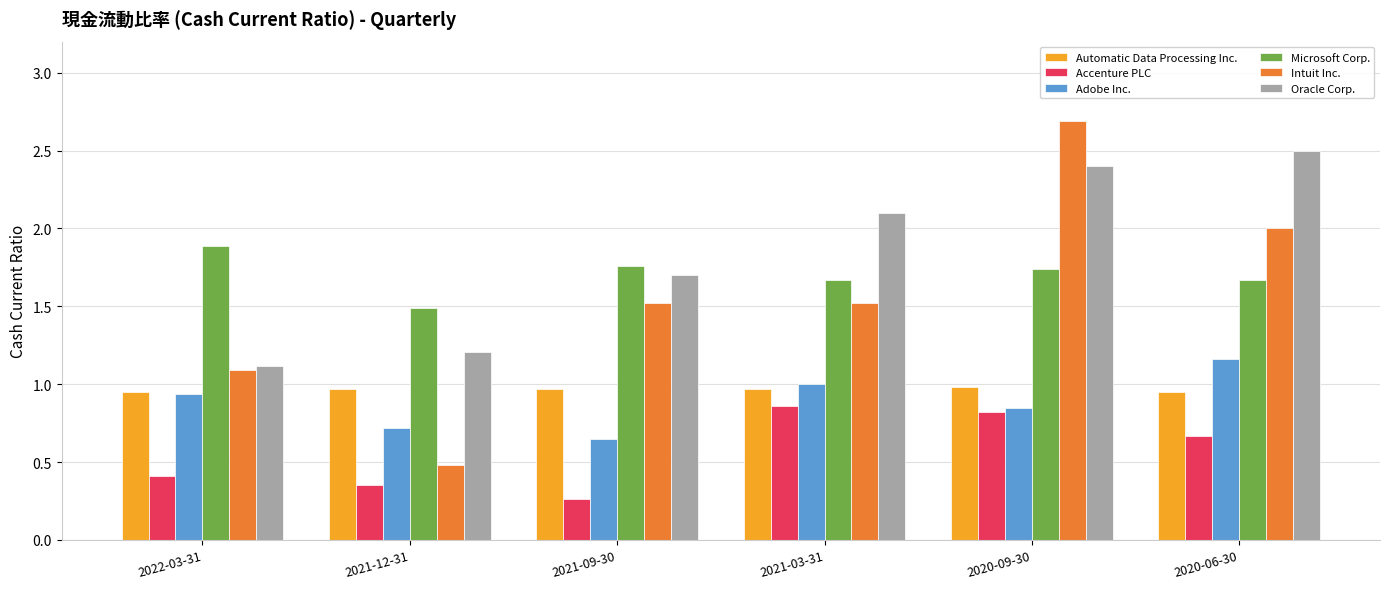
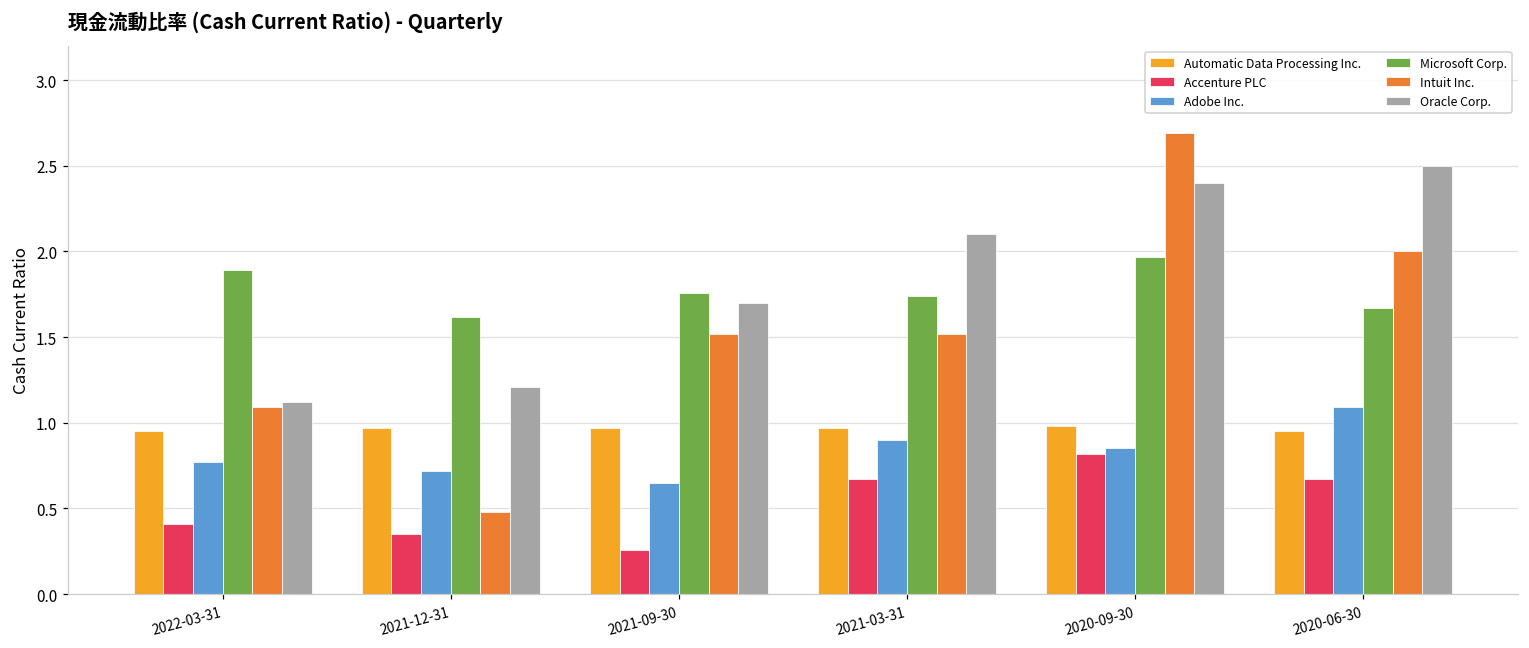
  {
    "Accenture PLC": {
      "2022-03-31": 0.41,
      "2021-12-31": 0.35,
      "2021-09-30": 0.26,
-     "2021-03-31": 0.86,
+     "2021-03-31": 0.67,
      "2020-09-30": 0.82,
      "2020-06-30": 0.67
    },
    "Adobe Inc.": {
-     "2022-03-31": 0.94,
+     "2022-03-31": 0.77,
      "2021-12-31": 0.72,
      "2021-09-30": 0.65,
-     "2021-03-31": 1.0,
+     "2021-03-31": 0.9,
      "2020-09-30": 0.85,
-     "2020-06-30": 1.16
+     "2020-06-30": 1.09
    },
    "Microsoft Corp.": {
      "2022-03-31": 1.89,
-     "2021-12-31": 1.49,
+     "2021-12-31": 1.62,
      "2021-09-30": 1.76,
-     "2021-03-31": 1.67,
-     "2020-09-30": 1.74,
+     "2021-03-31": 1.74,
+     "2020-09-30": 1.97,
      "2020-06-30": 1.67
    },
    "Oracle Corp.": {
      "2022-03-31": 1.12,
      "2021-12-31": 1.21,
      "2021-09-30": 1.70,
      "2021-03-31": 2.10,
      "2020-09-30": 2.40,
      "2020-06-30": 2.50
    }
  }
